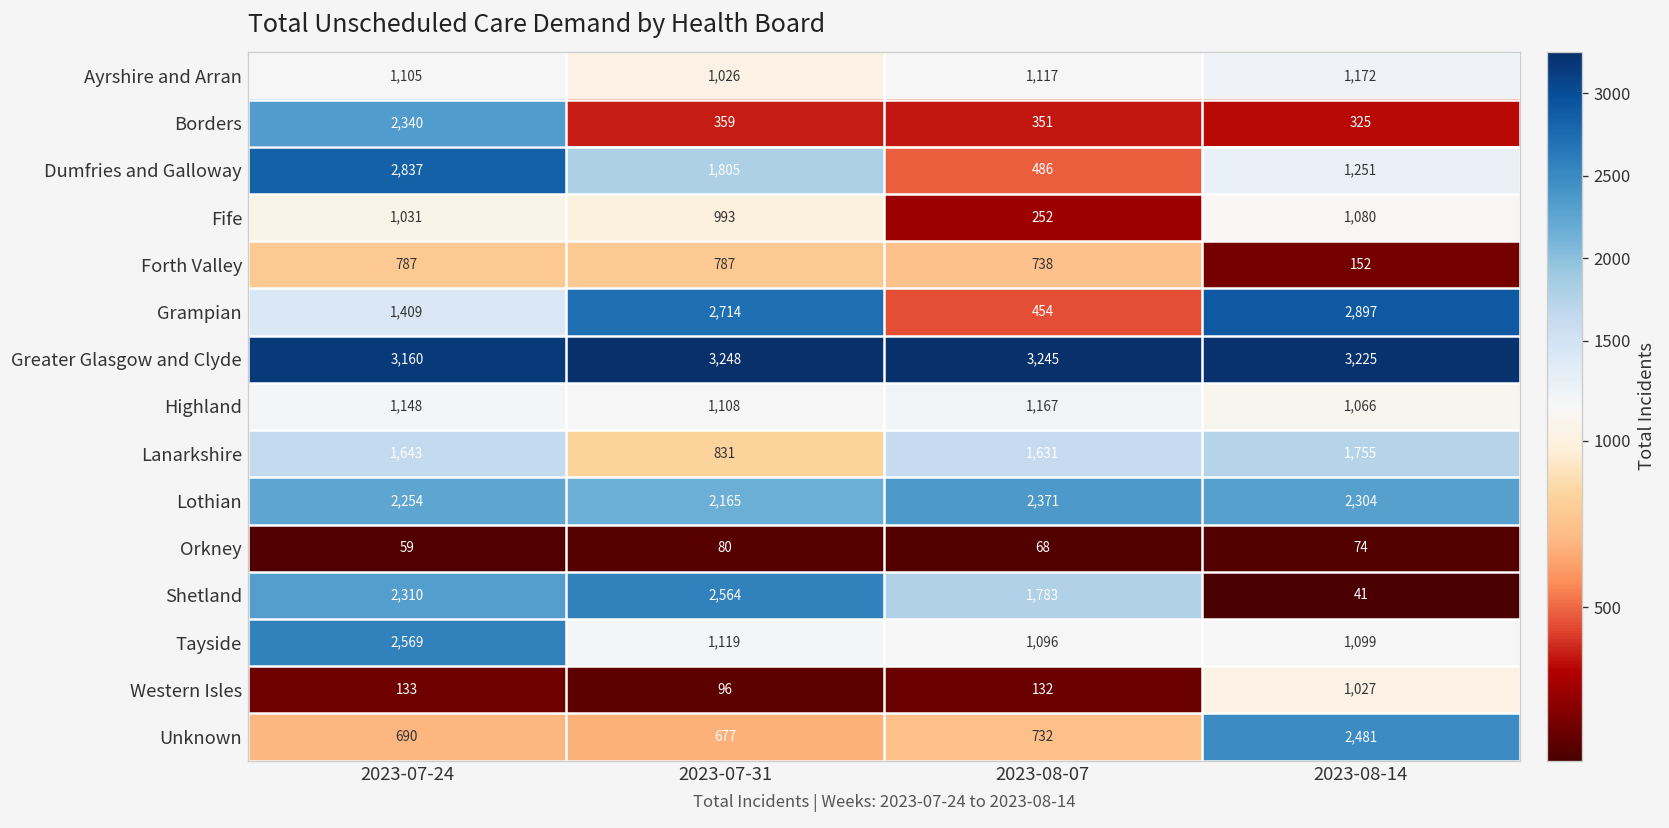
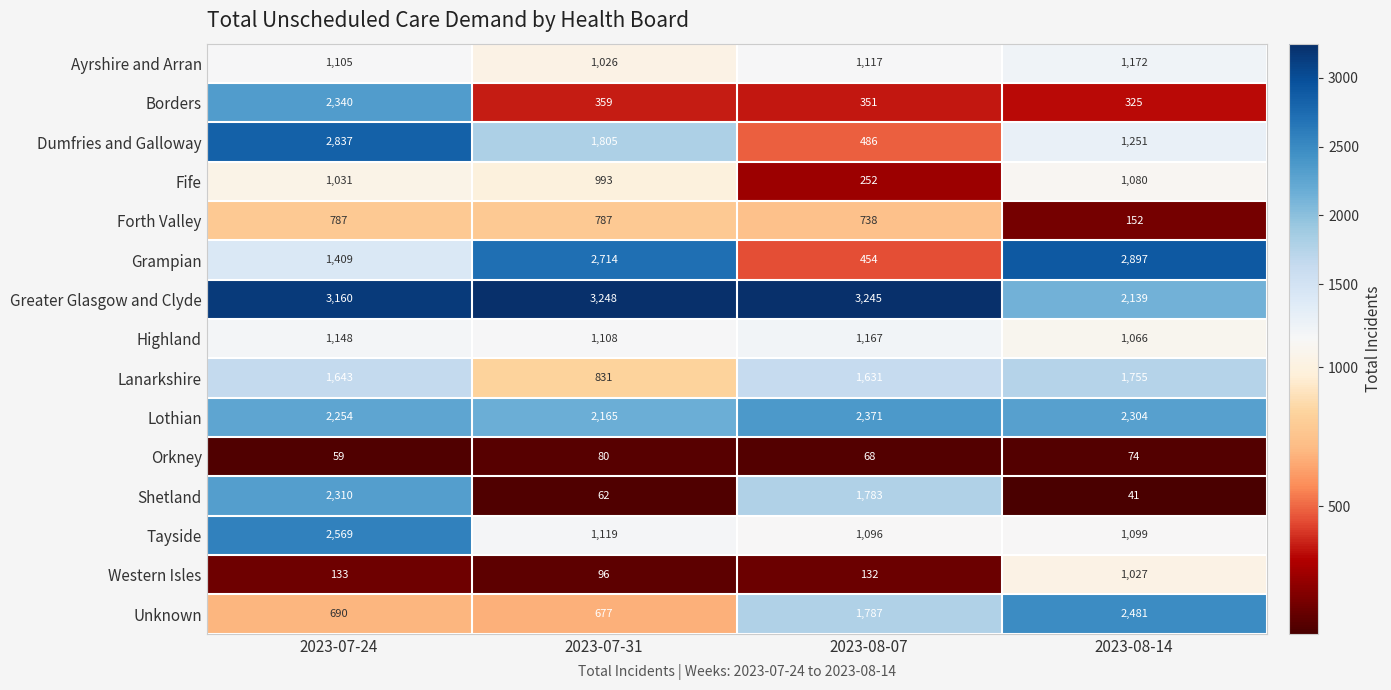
  {
    "Ayrshire and Arran": {
      "2023-07-24": "1,105",
      "2023-07-31": "1,026",
      "2023-08-07": "1,117",
      "2023-08-14": "1,172"
    },
    "Borders": {
      "2023-07-24": "2,340",
      "2023-07-31": "359",
      "2023-08-07": "351",
      "2023-08-14": "325"
    },
    "Dumfries and Galloway": {
      "2023-07-24": "2,837",
      "2023-07-31": "1,805",
      "2023-08-07": "486",
      "2023-08-14": "1,251"
    },
    "Fife": {
      "2023-07-24": "1,031",
      "2023-07-31": "993",
      "2023-08-07": "252",
      "2023-08-14": "1,080"
    },
    "Forth Valley": {
      "2023-07-24": "787",
      "2023-07-31": "787",
      "2023-08-07": "738",
      "2023-08-14": "152"
    },
    "Grampian": {
      "2023-07-24": "1,409",
      "2023-07-31": "2,714",
      "2023-08-07": "454",
      "2023-08-14": "2,897"
    },
    "Greater Glasgow and Clyde": {
      "2023-07-24": "3,160",
      "2023-07-31": "3,248",
      "2023-08-07": "3,245",
-     "2023-08-14": "3,225"
+     "2023-08-14": "2,139"
    },
    "Highland": {
      "2023-07-24": "1,148",
      "2023-07-31": "1,108",
      "2023-08-07": "1,167",
      "2023-08-14": "1,066"
    },
    "Lanarkshire": {
      "2023-07-24": "1,643",
      "2023-07-31": "831",
      "2023-08-07": "1,631",
      "2023-08-14": "1,755"
    },
    "Lothian": {
      "2023-07-24": "2,254",
      "2023-07-31": "2,165",
      "2023-08-07": "2,371",
      "2023-08-14": "2,304"
    },
    "Orkney": {
      "2023-07-24": "59",
      "2023-07-31": "80",
      "2023-08-07": "68",
      "2023-08-14": "74"
    },
    "Shetland": {
      "2023-07-24": "2,310",
-     "2023-07-31": "2,564",
+     "2023-07-31": "62",
      "2023-08-07": "1,783",
      "2023-08-14": "41"
    },
    "Tayside": {
      "2023-07-24": "2,569",
      "2023-07-31": "1,119",
      "2023-08-07": "1,096",
      "2023-08-14": "1,099"
    },
    "Western Isles": {
      "2023-07-24": "133",
      "2023-07-31": "96",
      "2023-08-07": "132",
      "2023-08-14": "1,027"
    },
    "Unknown": {
      "2023-07-24": "690",
      "2023-07-31": "677",
-     "2023-08-07": "732",
+     "2023-08-07": "1,787",
      "2023-08-14": "2,481"
    }
  }
